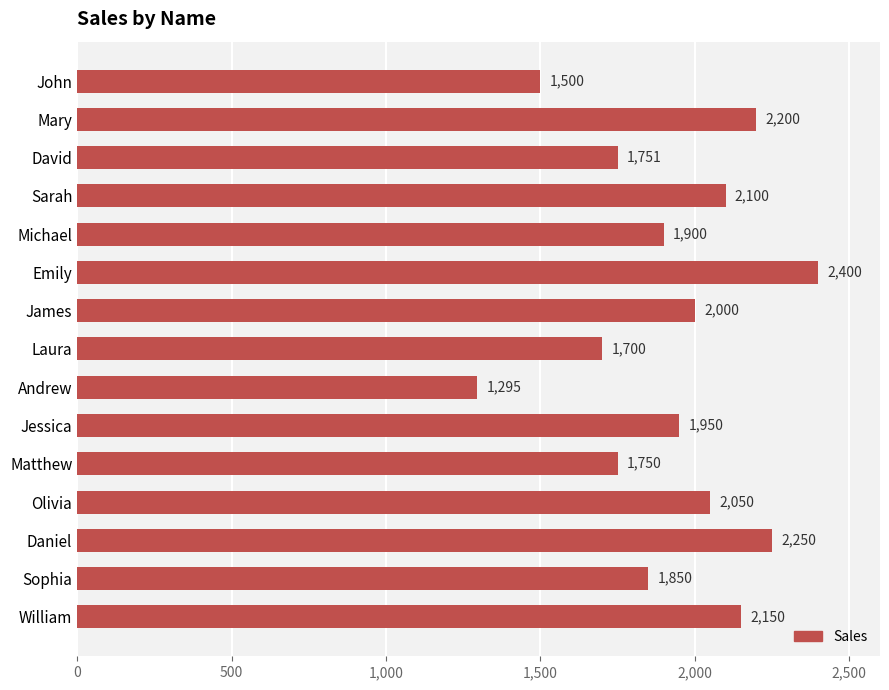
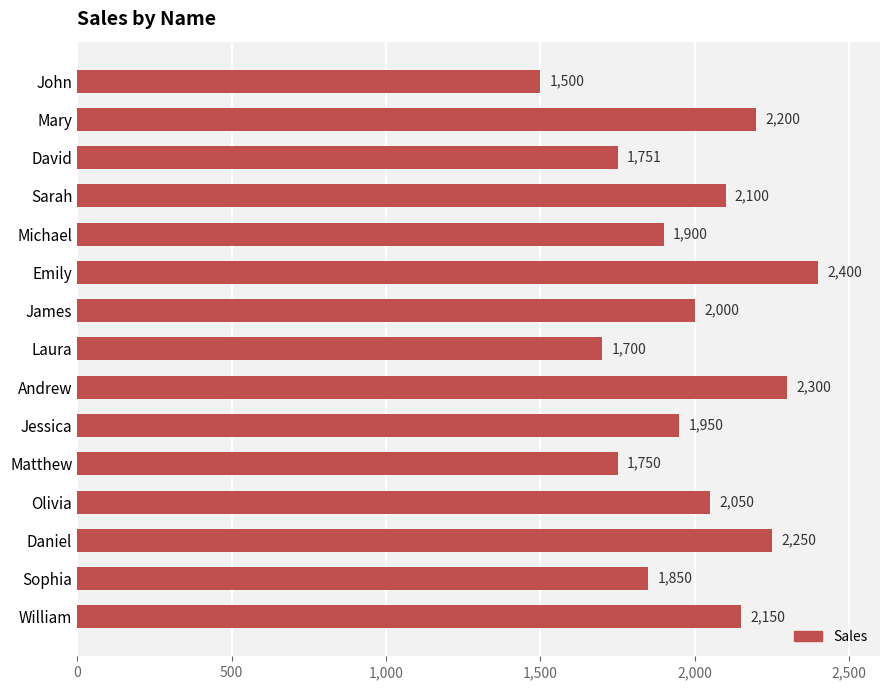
  {
    "John": "1,500",
    "Mary": "2,200",
    "David": "1,751",
    "Sarah": "2,100",
    "Michael": "1,900",
    "Emily": "2,400",
    "James": "2,000",
    "Laura": "1,700",
-   "Andrew": "1,295",
+   "Andrew": "2,300",
    "Jessica": "1,950",
    "Matthew": "1,750",
    "Olivia": "2,050",
    "Daniel": "2,250",
    "Sophia": "1,850",
    "William": "2,150"
  }
